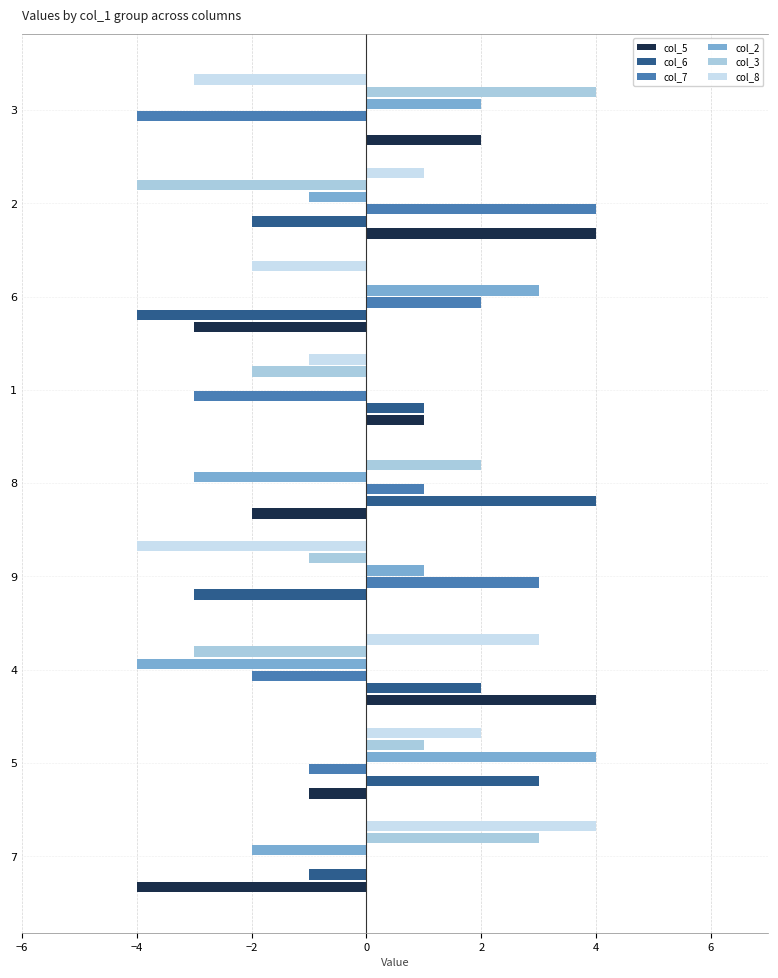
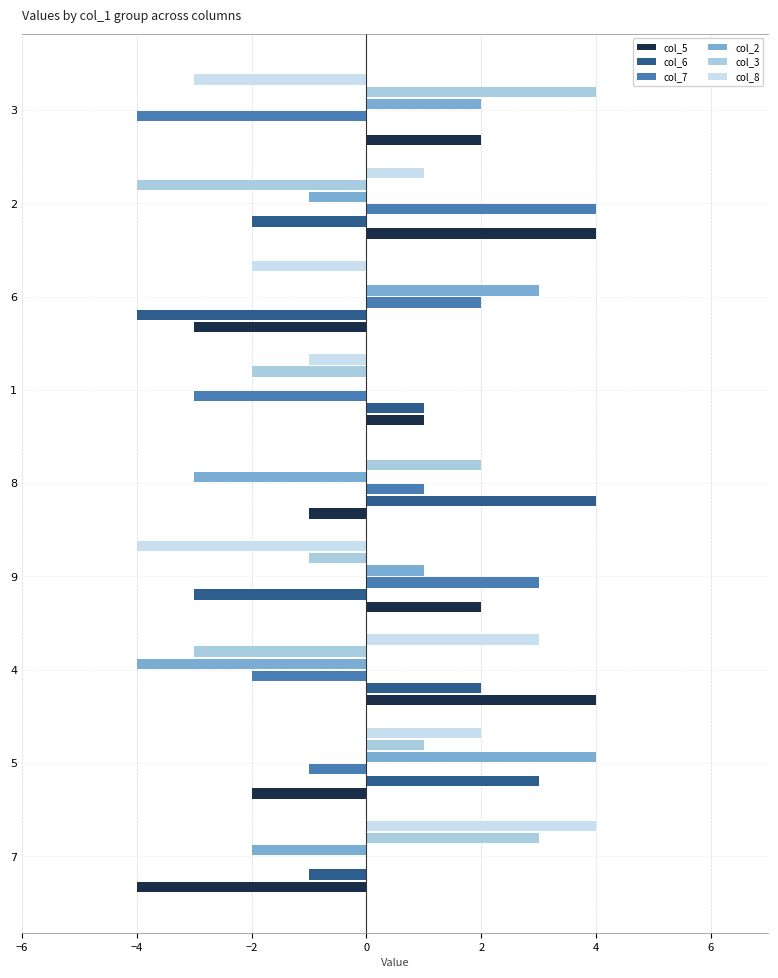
  {
    "col_5": {
      "3": 2.0,
      "2": 4.0,
      "6": -3.0,
      "1": 1.0,
-     "8": -2.0,
-     "9": 0.0,
+     "8": -1.0,
+     "9": 2.0,
      "4": 4.0,
-     "5": -1.0,
+     "5": -2.0,
      "7": -4.0
    }
  }
